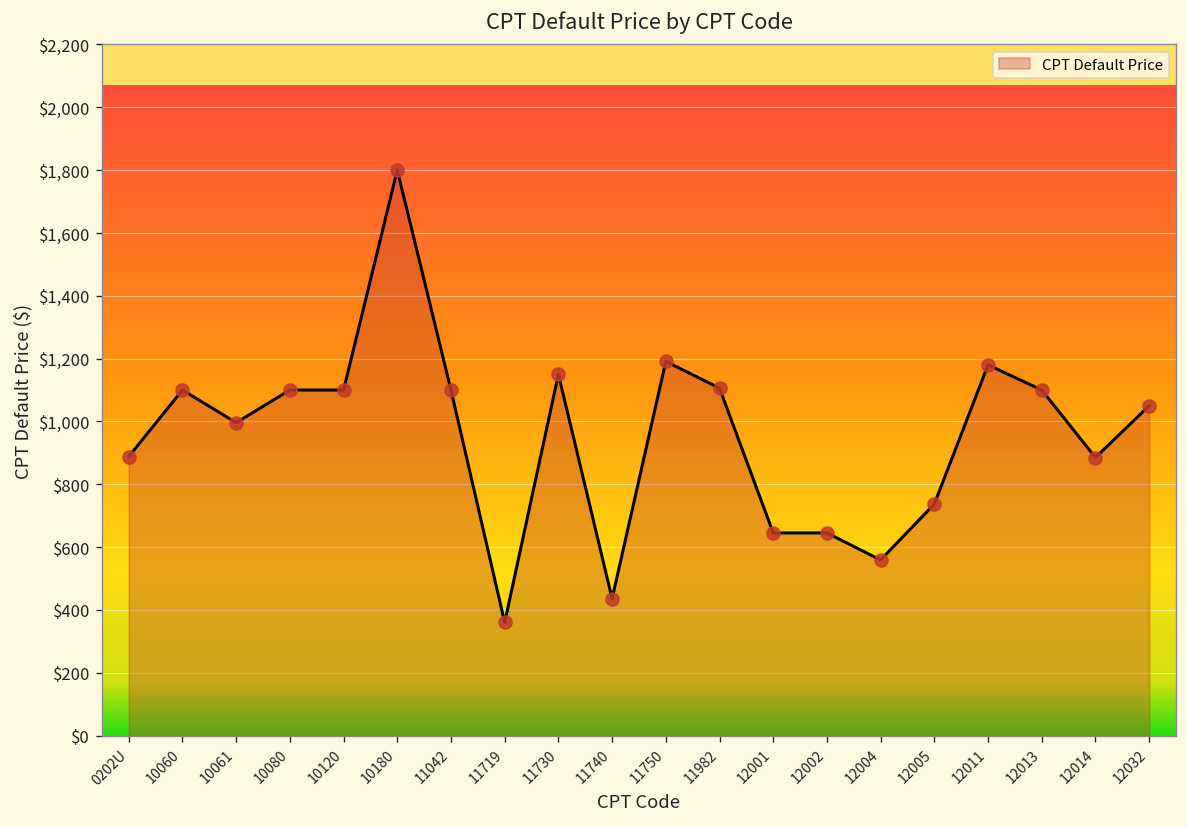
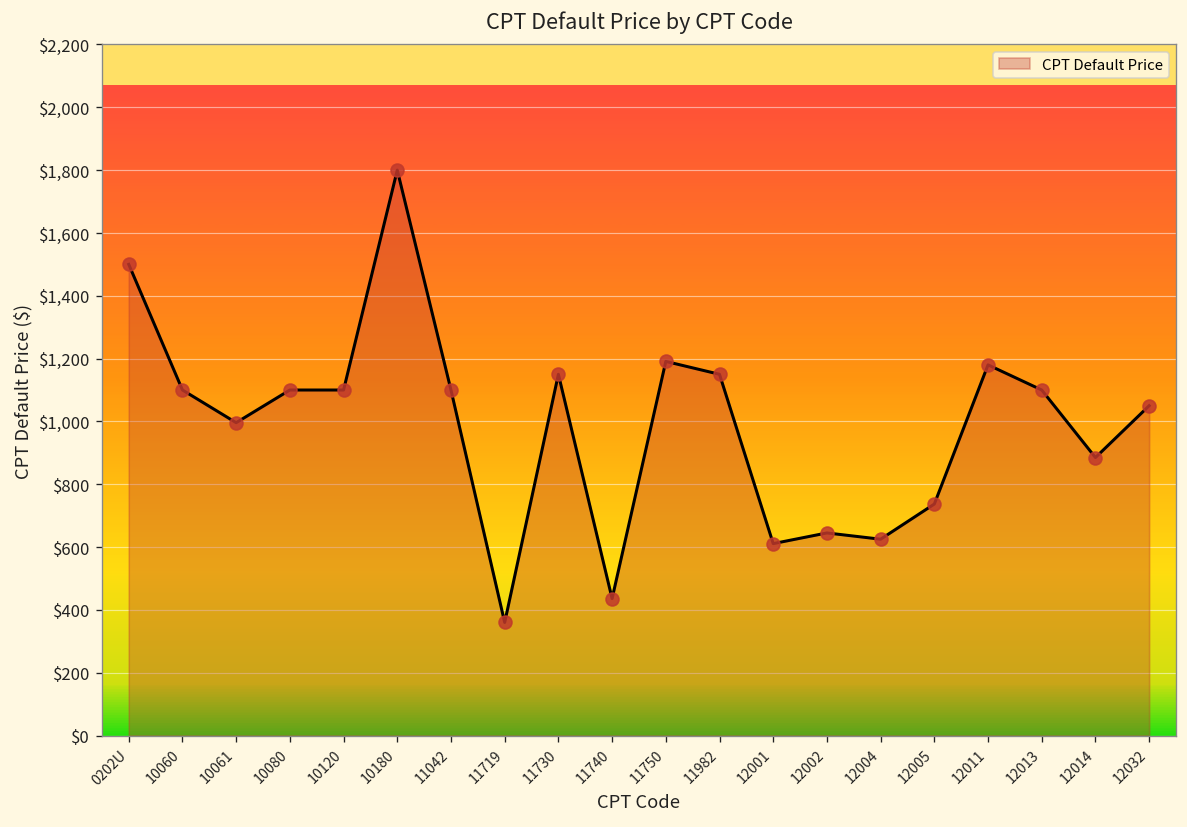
  {
-   "0202U": "$890",
+   "0202U": "$1,500",
    "10060": "$1,100",
    "10061": "$1,000",
    "10080": "$1,100",
    "10120": "$1,100",
    "10180": "$1,800",
    "11042": "$1,100",
    "11719": "$360",
    "11730": "$1,150",
    "11740": "$440",
    "11750": "$1,190",
-   "11982": "$1,110",
-   "12001": "$650",
+   "11982": "$1,150",
+   "12001": "$610",
    "12002": "$650",
-   "12004": "$560",
+   "12004": "$630",
    "12005": "$740",
    "12011": "$1,180",
    "12013": "$1,100",
    "12014": "$890",
    "12032": "$1,050"
  }
